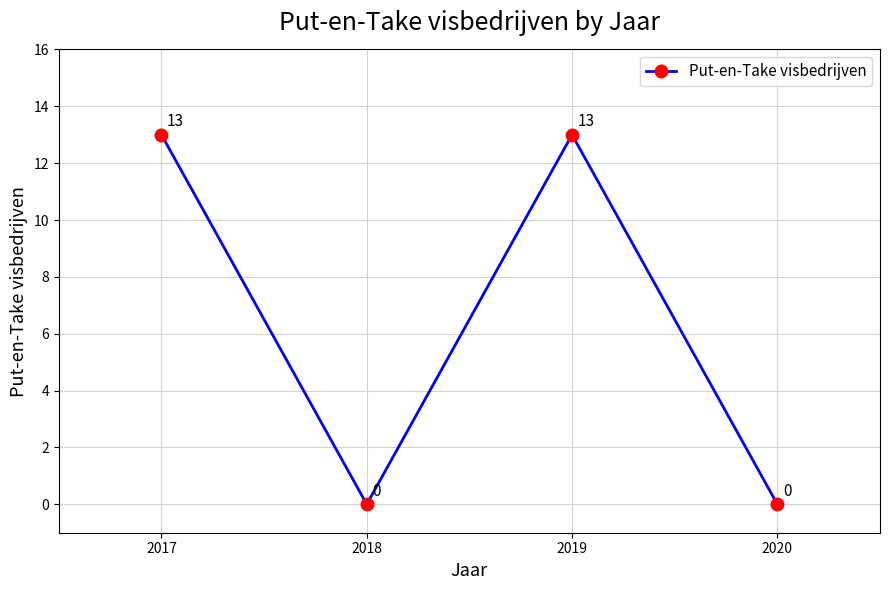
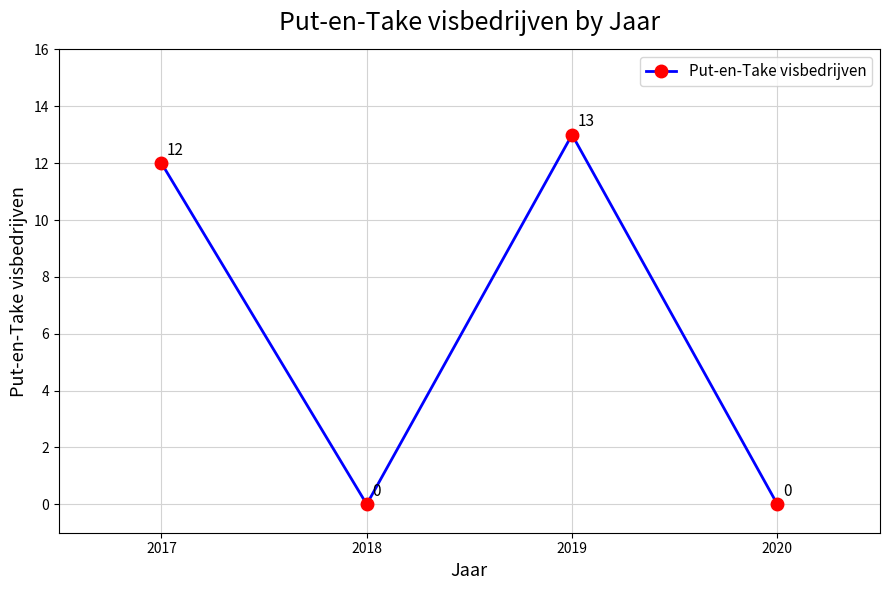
  {
-   "2017": 13,
+   "2017": 12,
    "2018": 0,
    "2019": 13,
    "2020": 0
  }
